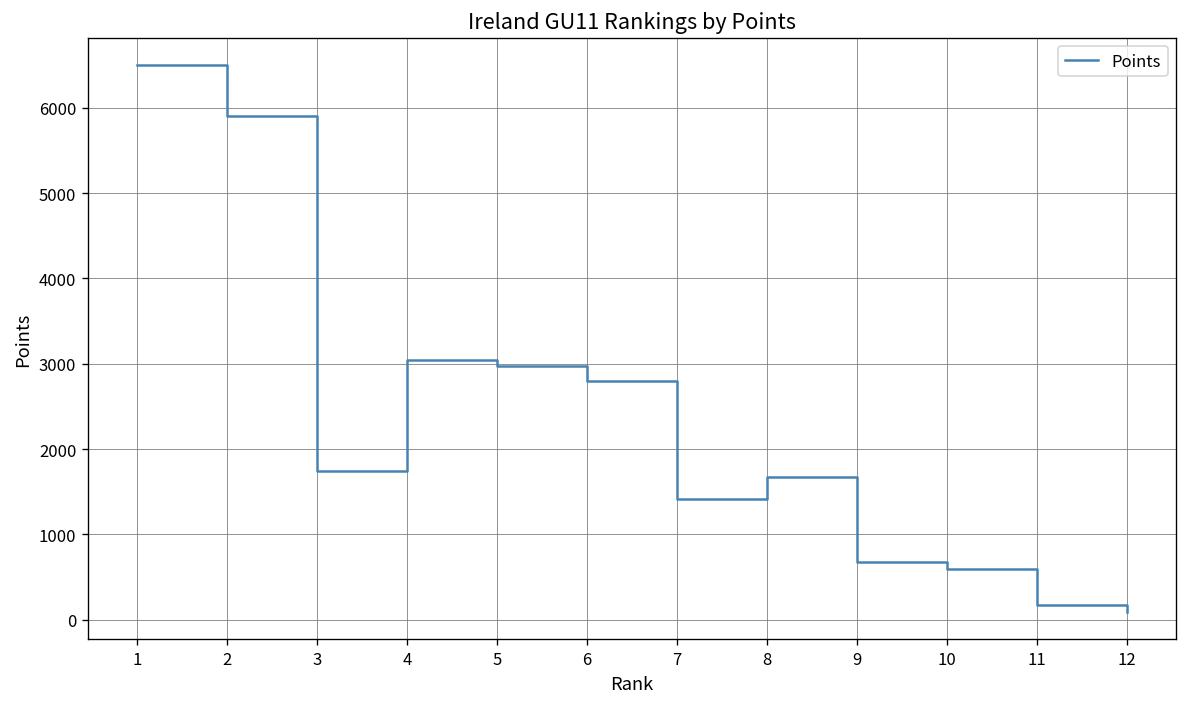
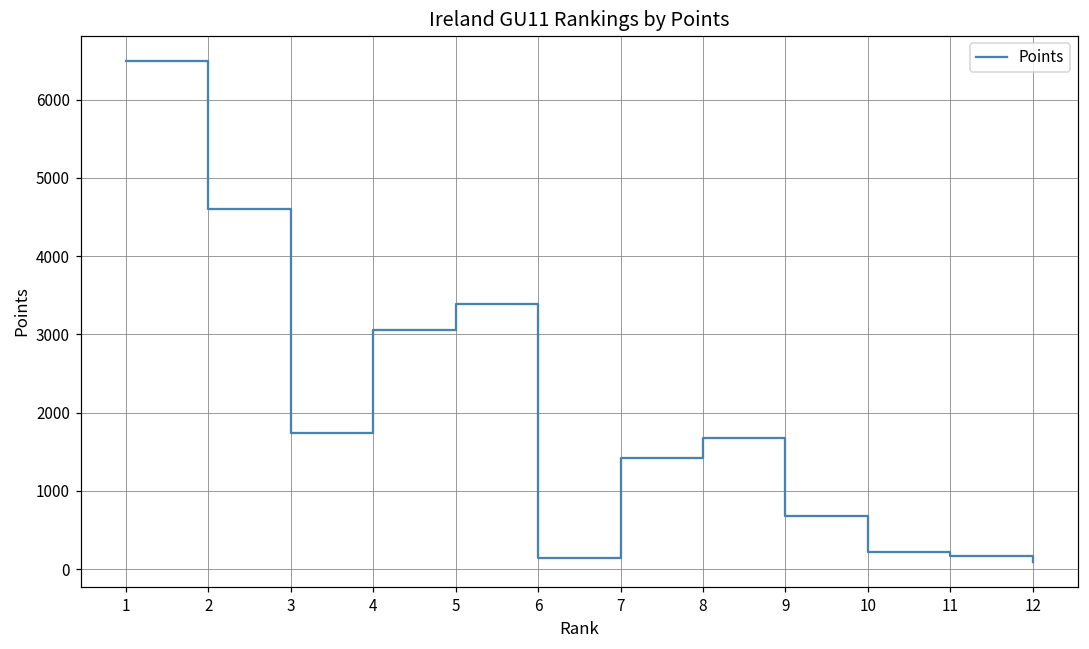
  {
    "1": 6500,
-   "2": 5900,
+   "2": 4600,
    "3": 1700,
    "4": 3100,
-   "5": 3000,
-   "6": 2800,
+   "5": 3400,
+   "6": 100,
    "7": 1400,
    "8": 1700,
    "9": 700,
-   "10": 600,
+   "10": 200,
    "11": 200,
    "12": 100
  }
